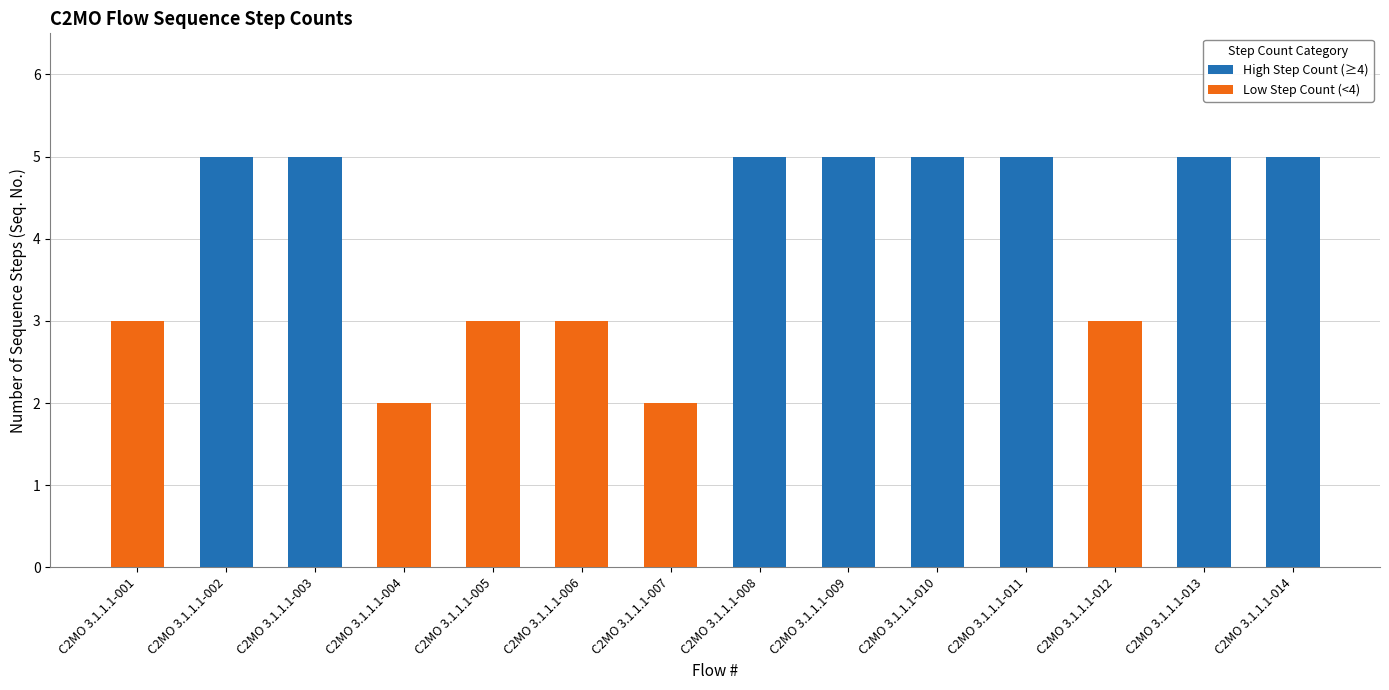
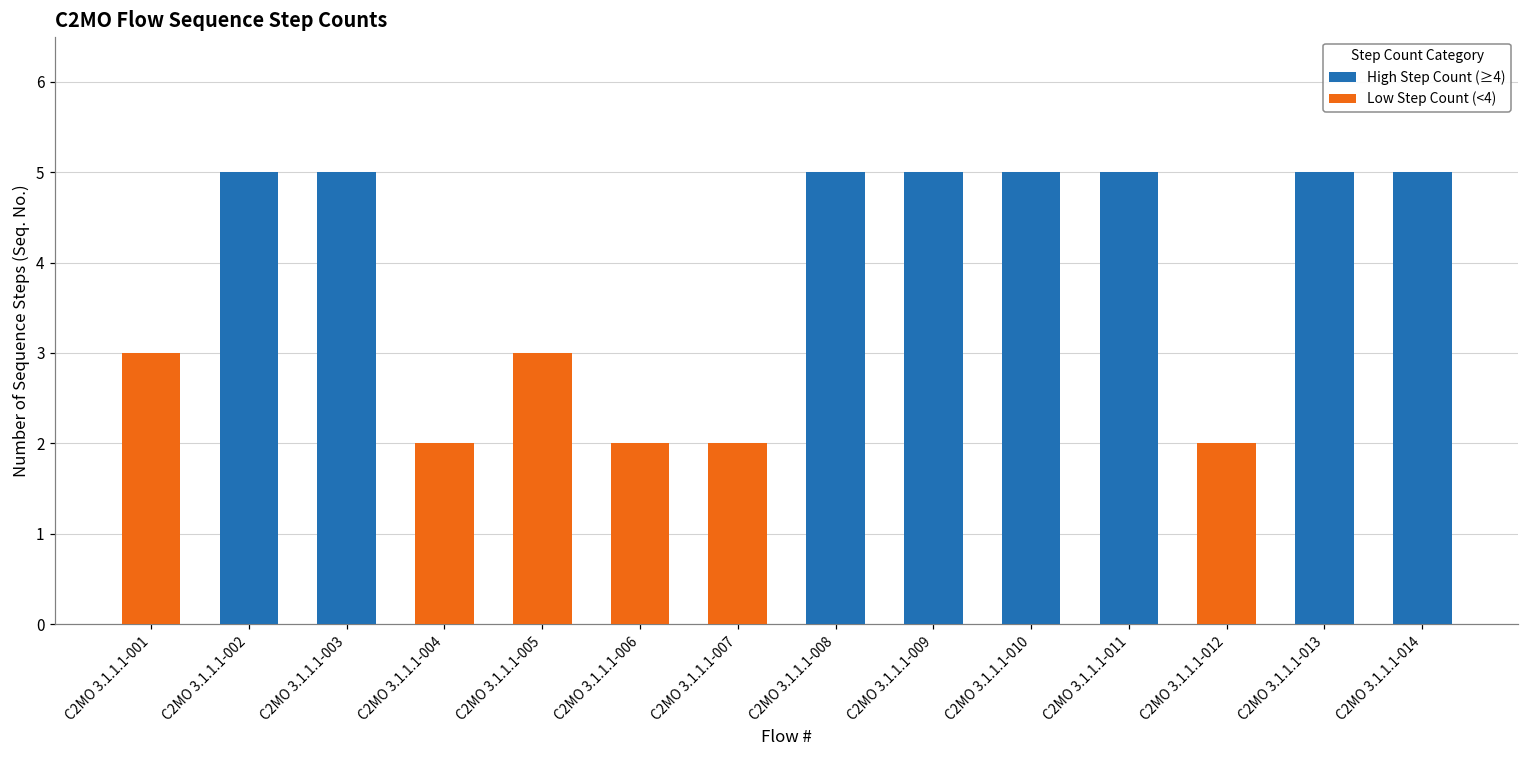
  {
    "High Step Count (≥4)": {
      "C2MO 3.1.1.1-002": 5,
      "C2MO 3.1.1.1-003": 5,
      "C2MO 3.1.1.1-008": 5,
      "C2MO 3.1.1.1-009": 5,
      "C2MO 3.1.1.1-010": 5,
      "C2MO 3.1.1.1-011": 5,
      "C2MO 3.1.1.1-013": 5,
      "C2MO 3.1.1.1-014": 5
    },
    "Low Step Count (<4)": {
      "C2MO 3.1.1.1-001": 3,
      "C2MO 3.1.1.1-004": 2,
      "C2MO 3.1.1.1-005": 3,
-     "C2MO 3.1.1.1-006": 3,
+     "C2MO 3.1.1.1-006": 2,
      "C2MO 3.1.1.1-007": 2,
-     "C2MO 3.1.1.1-012": 3
+     "C2MO 3.1.1.1-012": 2
    }
  }
